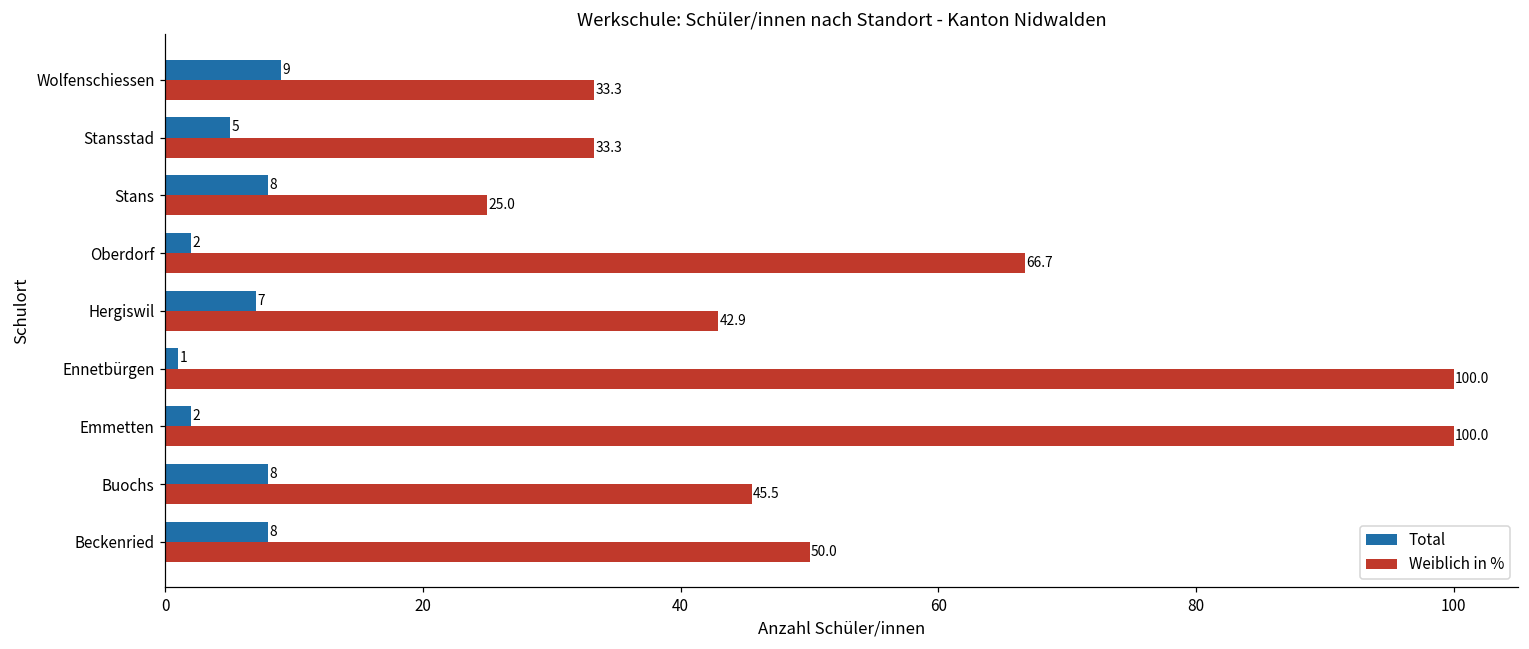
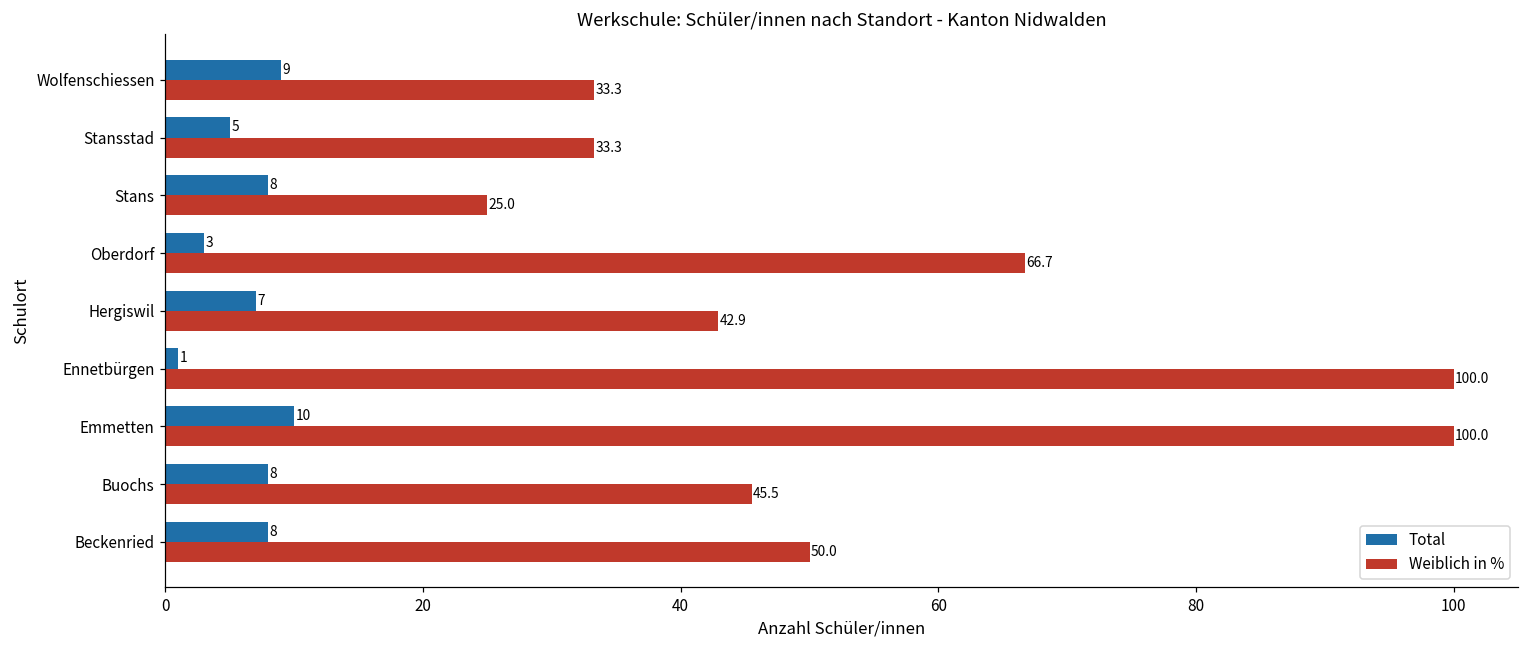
  {
    "Total": {
      "Wolfenschiessen": 9,
      "Stansstad": 5,
      "Stans": 8,
-     "Oberdorf": 2,
+     "Oberdorf": 3,
      "Hergiswil": 7,
      "Ennetbürgen": 1,
-     "Emmetten": 2,
+     "Emmetten": 10,
      "Buochs": 8,
      "Beckenried": 8
    },
    "Weiblich in %": {
      "Wolfenschiessen": 33.3,
      "Stansstad": 33.3,
      "Stans": 25.0,
      "Oberdorf": 66.7,
      "Hergiswil": 42.9,
      "Ennetbürgen": 100.0,
      "Emmetten": 100.0,
      "Buochs": 45.5,
      "Beckenried": 50.0
    }
  }
